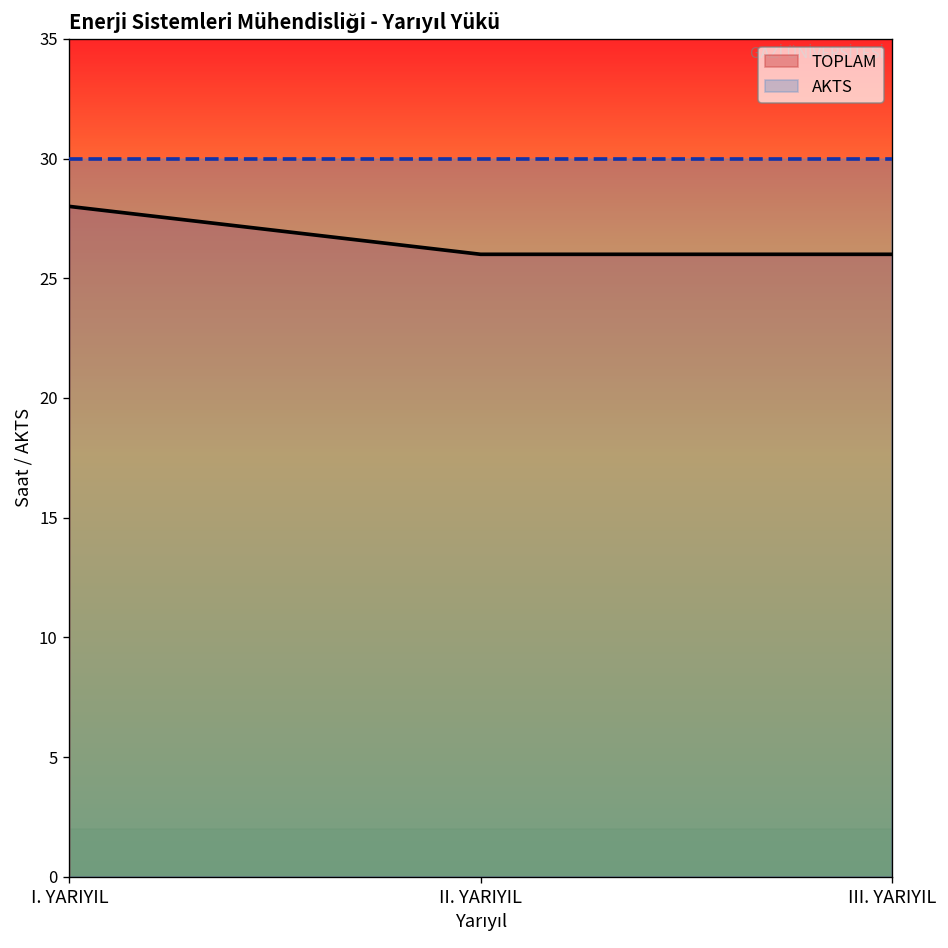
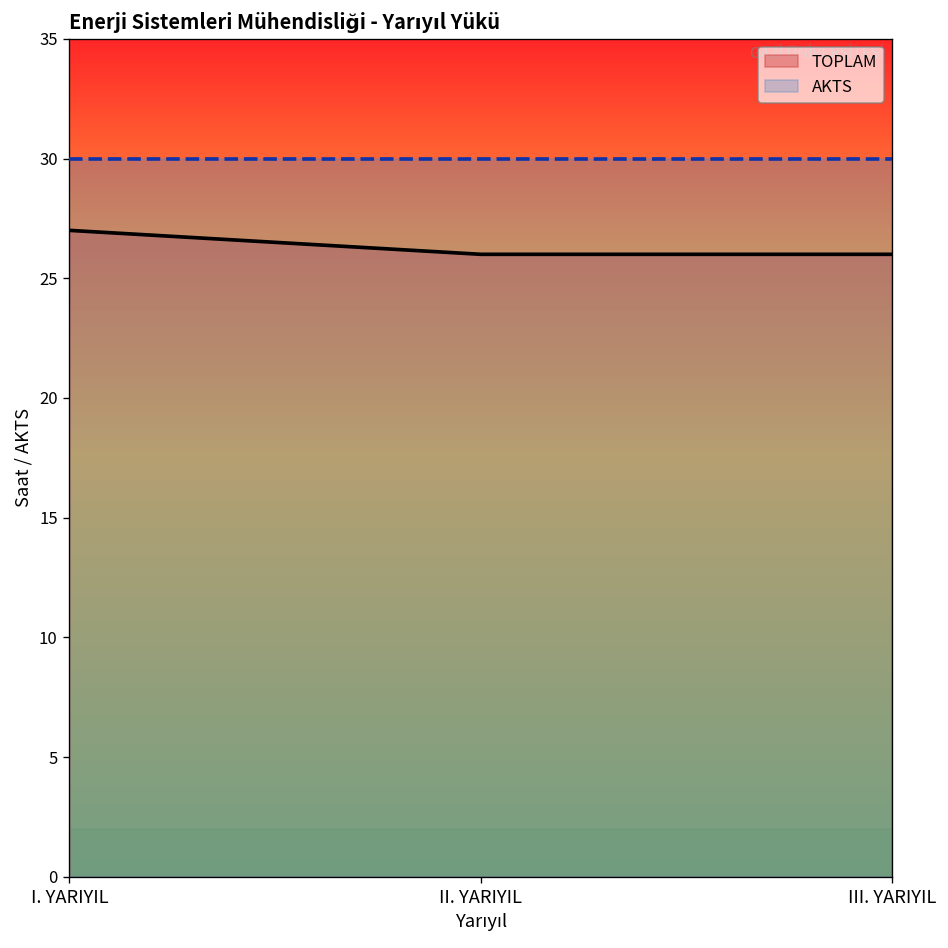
  {
    "TOPLAM": {
-     "I. YARIYIL": 28,
+     "I. YARIYIL": 27,
      "II. YARIYIL": 26,
      "III. YARIYIL": 26
    },
    "AKTS": {
      "I. YARIYIL": 30,
      "II. YARIYIL": 30,
      "III. YARIYIL": 30
    }
  }
